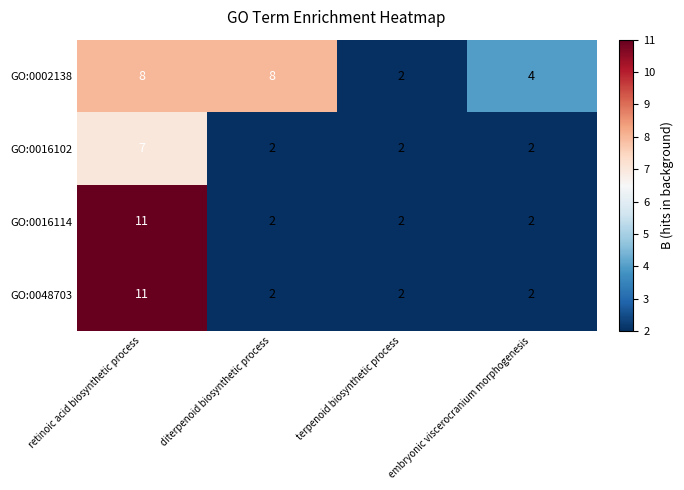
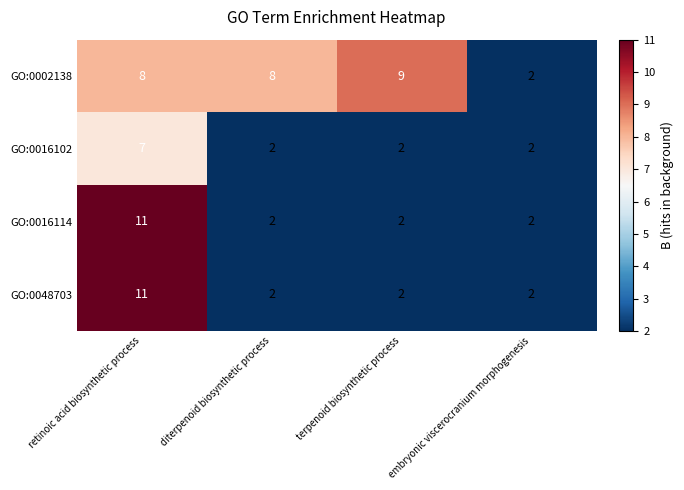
  {
    "GO:0002138": {
      "retinoic acid biosynthetic process": 8,
      "diterpenoid biosynthetic process": 8,
-     "terpenoid biosynthetic process": 2,
-     "embryonic viscerocranium morphogenesis": 4
+     "terpenoid biosynthetic process": 9,
+     "embryonic viscerocranium morphogenesis": 2
    },
    "GO:0016102": {
      "diterpenoid biosynthetic process": 2,
      "terpenoid biosynthetic process": 2,
      "embryonic viscerocranium morphogenesis": 2
    },
    "GO:0016114": {
      "retinoic acid biosynthetic process": 11,
      "diterpenoid biosynthetic process": 2,
      "terpenoid biosynthetic process": 2,
      "embryonic viscerocranium morphogenesis": 2
    },
    "GO:0048703": {
      "retinoic acid biosynthetic process": 11,
      "diterpenoid biosynthetic process": 2,
      "terpenoid biosynthetic process": 2,
      "embryonic viscerocranium morphogenesis": 2
    }
  }
